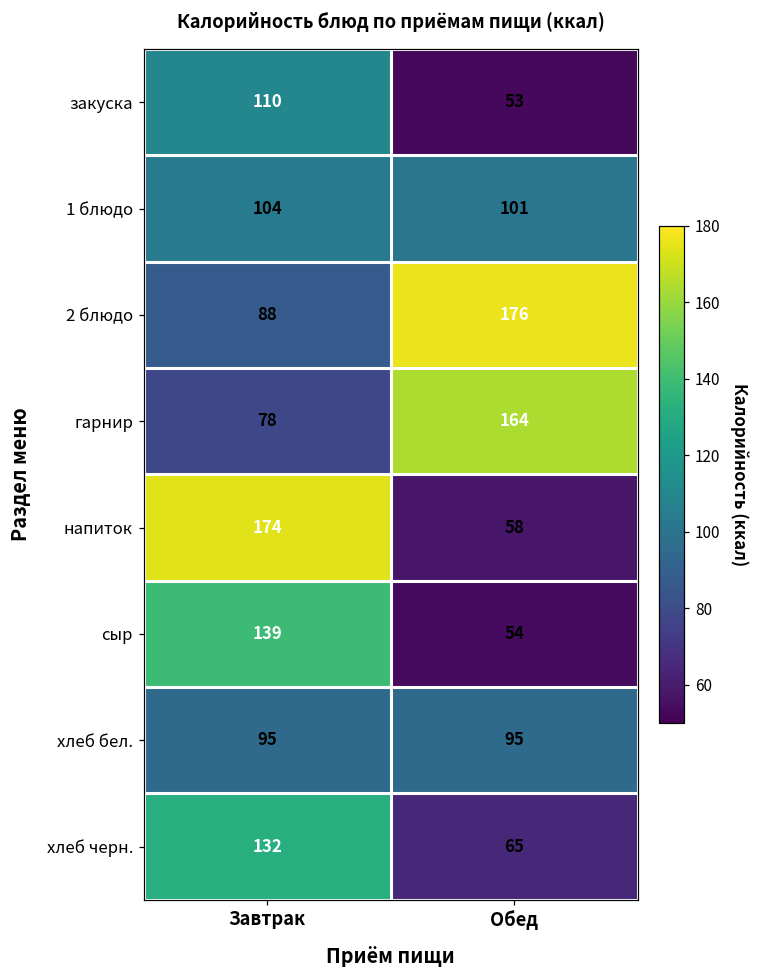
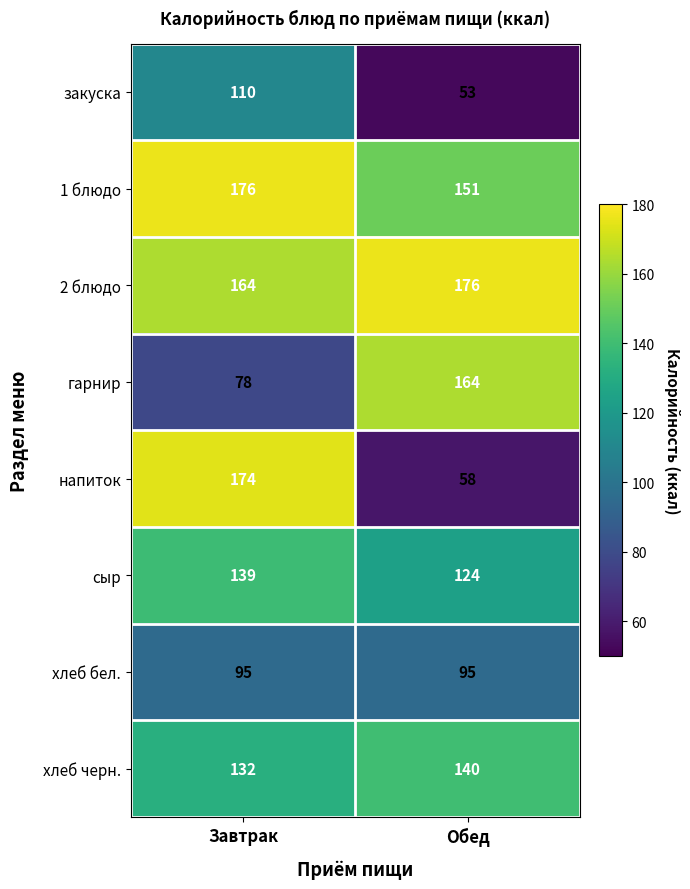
  {
    "закуска": {
      "Завтрак": 110,
      "Обед": 53
    },
    "1 блюдо": {
-     "Завтрак": 104,
-     "Обед": 101
+     "Завтрак": 176,
+     "Обед": 151
    },
    "2 блюдо": {
-     "Завтрак": 88,
+     "Завтрак": 164,
      "Обед": 176
    },
    "гарнир": {
      "Завтрак": 78,
      "Обед": 164
    },
    "напиток": {
      "Завтрак": 174,
      "Обед": 58
    },
    "сыр": {
      "Завтрак": 139,
-     "Обед": 54
+     "Обед": 124
    },
    "хлеб бел.": {
      "Завтрак": 95,
      "Обед": 95
    },
    "хлеб черн.": {
      "Завтрак": 132,
-     "Обед": 65
+     "Обед": 140
    }
  }
